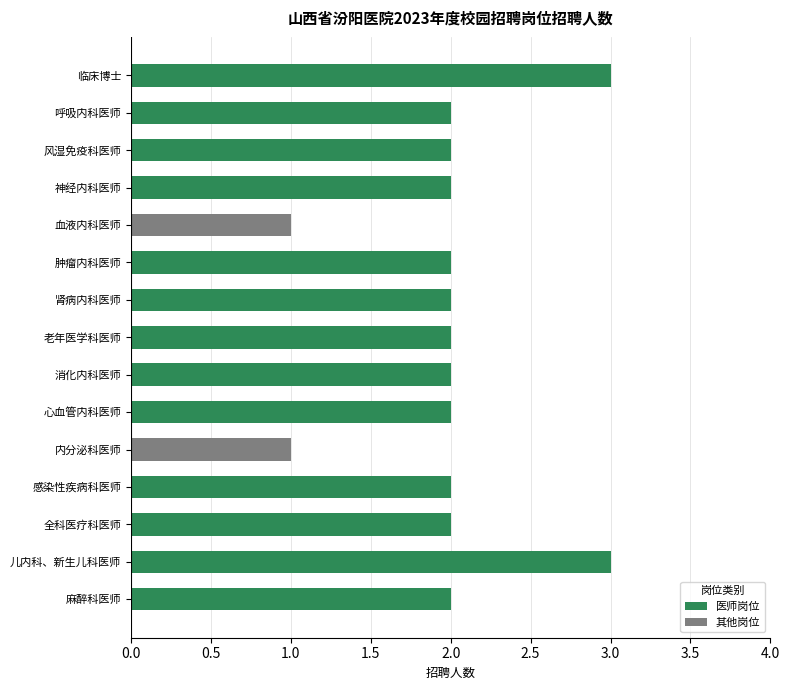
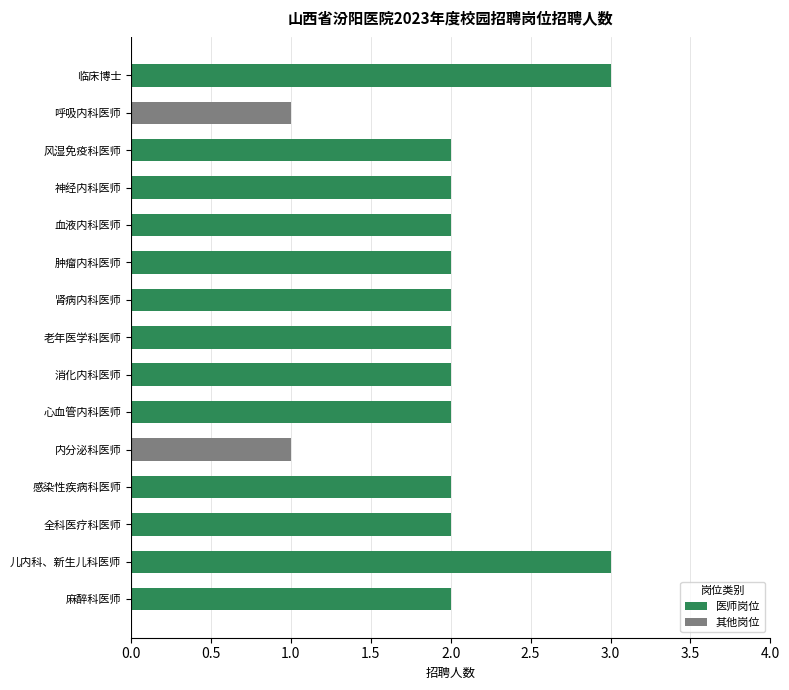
  {
    "临床博士": 3,
-   "呼吸内科医师": 2,
+   "呼吸内科医师": 1,
    "风湿免疫科医师": 2,
    "神经内科医师": 2,
-   "血液内科医师": 1,
+   "血液内科医师": 2,
    "肿瘤内科医师": 2,
    "肾病内科医师": 2,
    "老年医学科医师": 2,
    "消化内科医师": 2,
    "心血管内科医师": 2,
    "内分泌科医师": 1,
    "感染性疾病科医师": 2,
    "全科医疗科医师": 2,
    "儿内科、新生儿科医师": 3,
    "麻醉科医师": 2
  }
